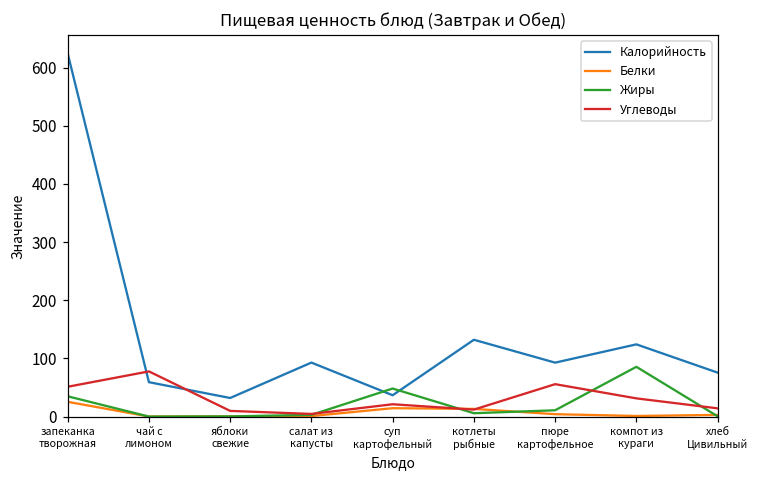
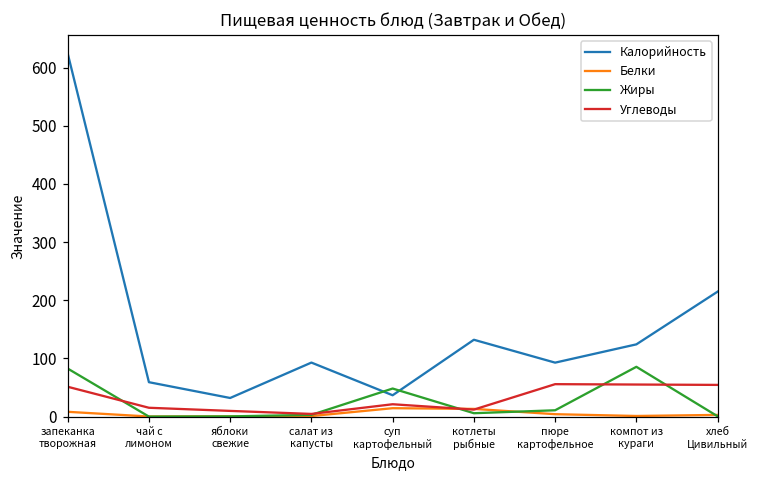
  {
    "Калорийность": {
      "запеканка творожная": 620,
      "чай с лимоном": 60,
      "яблоки свежие": 30,
      "салат из капусты": 90,
      "суп картофельный": 40,
      "котлеты рыбные": 130,
      "пюре картофельное": 90,
      "компот из кураги": 120,
-     "хлеб Цивильный": 80
+     "хлеб Цивильный": 210
    },
    "Белки": {
-     "запеканка творожная": 30,
+     "запеканка творожная": 10,
      "суп картофельный": 10,
      "пюре картофельное": 0,
      "компот из кураги": 0
    },
    "Жиры": {
-     "запеканка творожная": 30,
+     "запеканка творожная": 80,
      "суп картофельный": 50,
      "котлеты рыбные": 10,
      "пюре картофельное": 10,
      "компот из кураги": 90
    },
    "Углеводы": {
      "запеканка творожная": 50,
-     "чай с лимоном": 80,
+     "чай с лимоном": 20,
      "яблоки свежие": 10,
      "суп картофельный": 20,
      "пюре картофельное": 60,
-     "компот из кураги": 30,
-     "хлеб Цивильный": 10
+     "компот из кураги": 60,
+     "хлеб Цивильный": 50
    }
  }
